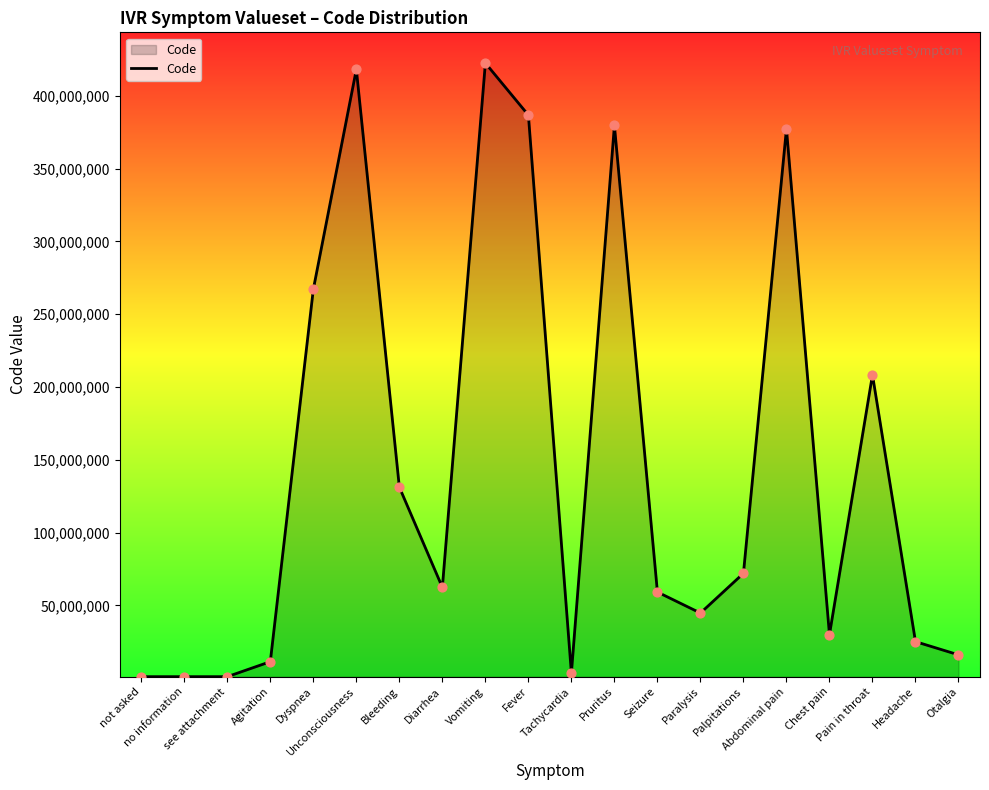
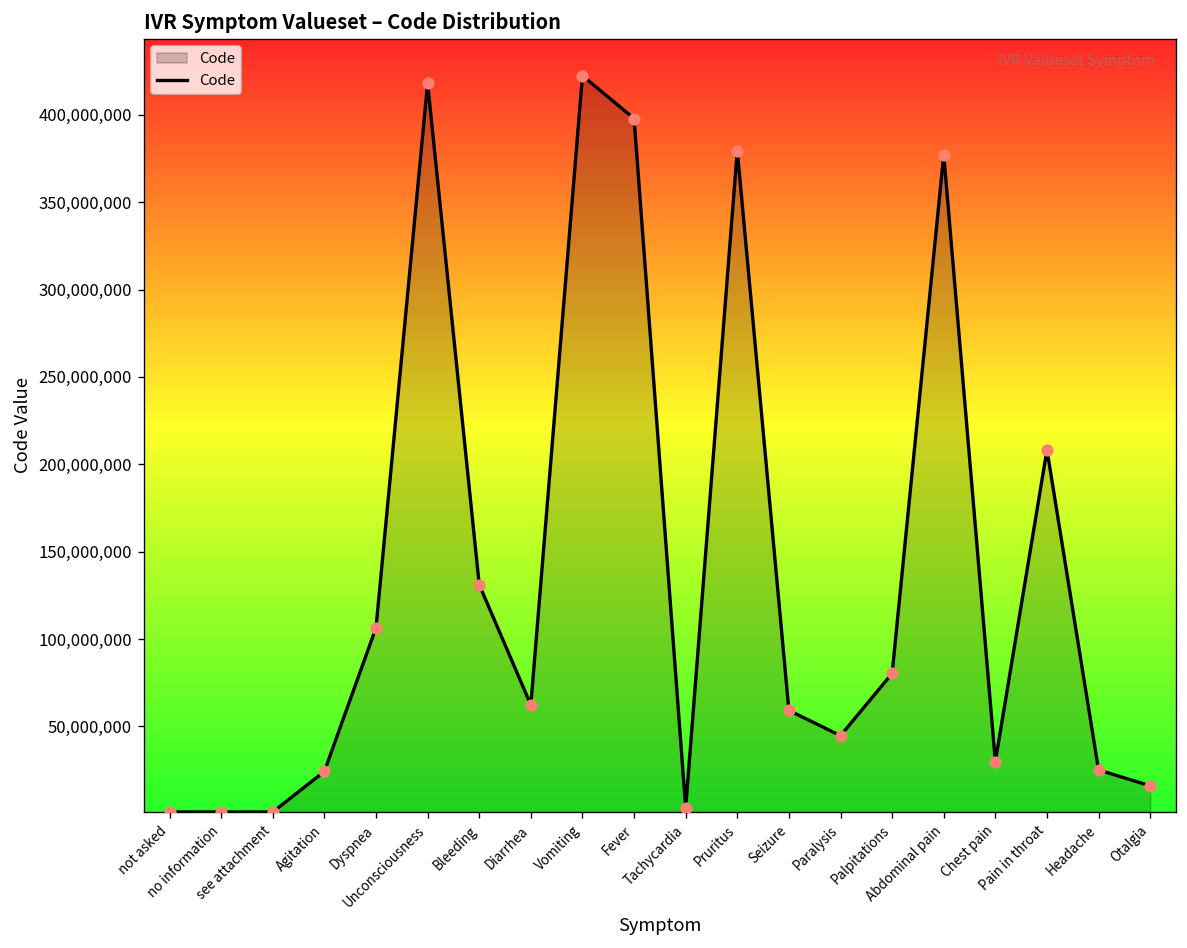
  {
    "not asked": "1,000,000",
    "no information": "1,000,000",
    "see attachment": "1,000,000",
-   "Agitation": "11,000,000",
-   "Dyspnea": "267,000,000",
+   "Agitation": "24,000,000",
+   "Dyspnea": "106,000,000",
    "Unconsciousness": "418,000,000",
    "Bleeding": "131,000,000",
    "Diarrhea": "62,000,000",
    "Vomiting": "422,000,000",
-   "Fever": "387,000,000",
+   "Fever": "398,000,000",
    "Tachycardia": "3,000,000",
    "Pruritus": "380,000,000",
    "Seizure": "59,000,000",
    "Paralysis": "45,000,000",
-   "Palpitations": "72,000,000",
+   "Palpitations": "80,000,000",
    "Abdominal pain": "377,000,000",
    "Chest pain": "30,000,000",
    "Pain in throat": "208,000,000",
    "Headache": "25,000,000",
    "Otalgia": "16,000,000"
  }
